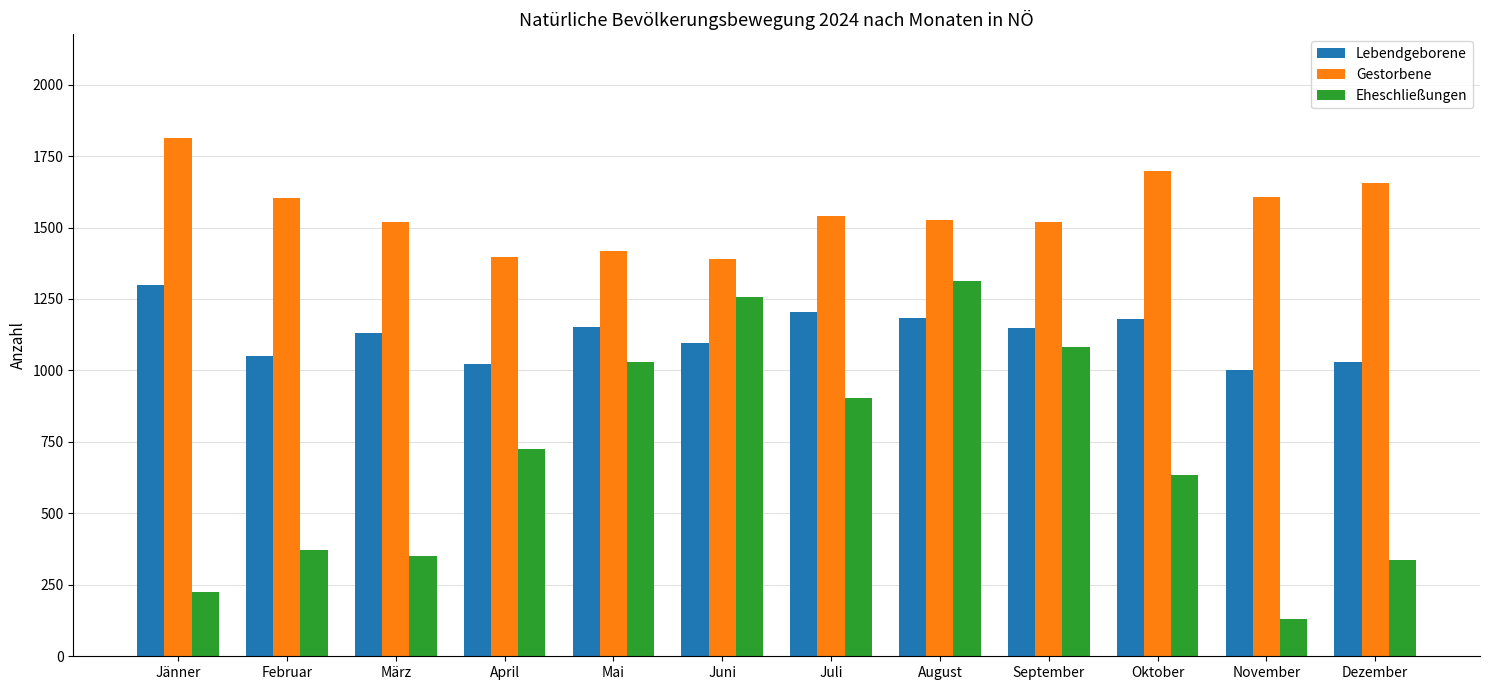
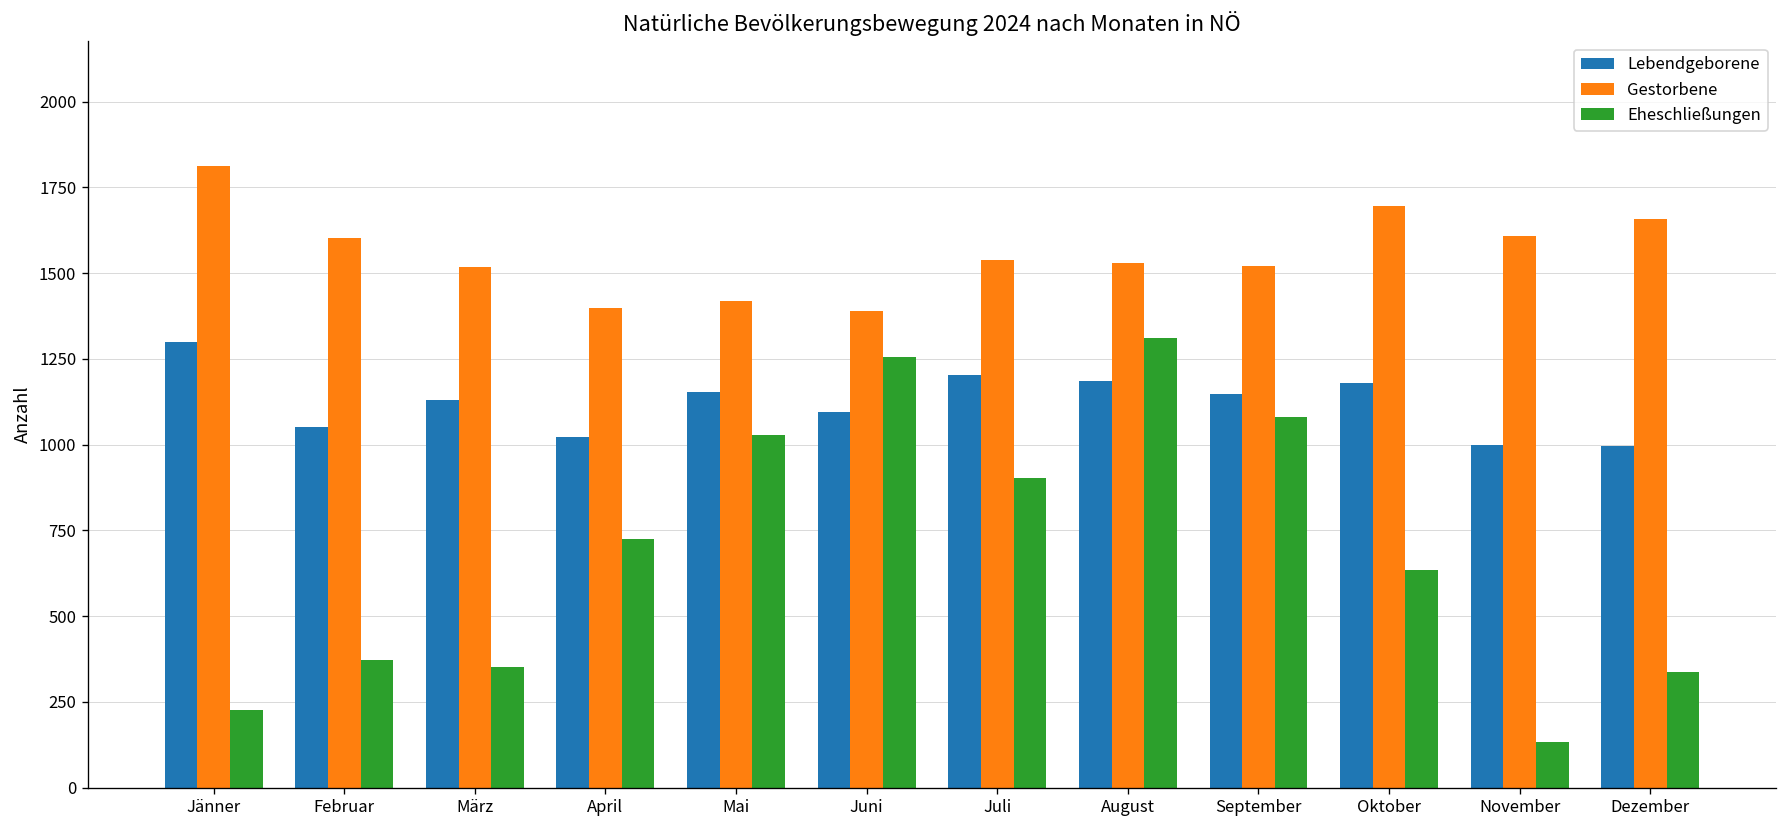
  {
    "Lebendgeborene": {
      "Jänner": 1300,
      "Februar": 1050,
      "März": 1130,
      "April": 1020,
      "Mai": 1150,
      "Juni": 1100,
      "Juli": 1200,
      "August": 1190,
      "September": 1150,
      "Oktober": 1180,
      "November": 1000,
-     "Dezember": 1030
+     "Dezember": 1000
    },
    "Gestorbene": {
      "Jänner": 1810,
      "Februar": 1600,
      "März": 1520,
      "April": 1400,
      "Mai": 1420,
      "Juni": 1390,
      "Juli": 1540,
      "August": 1530,
      "September": 1520,
      "Oktober": 1700,
      "November": 1610,
      "Dezember": 1660
    },
    "Eheschließungen": {
      "Jänner": 230,
      "Februar": 370,
      "März": 350,
      "April": 720,
      "Mai": 1030,
      "Juni": 1260,
      "Juli": 900,
      "August": 1310,
      "September": 1080,
      "Oktober": 630,
      "November": 130,
      "Dezember": 340
    }
  }
